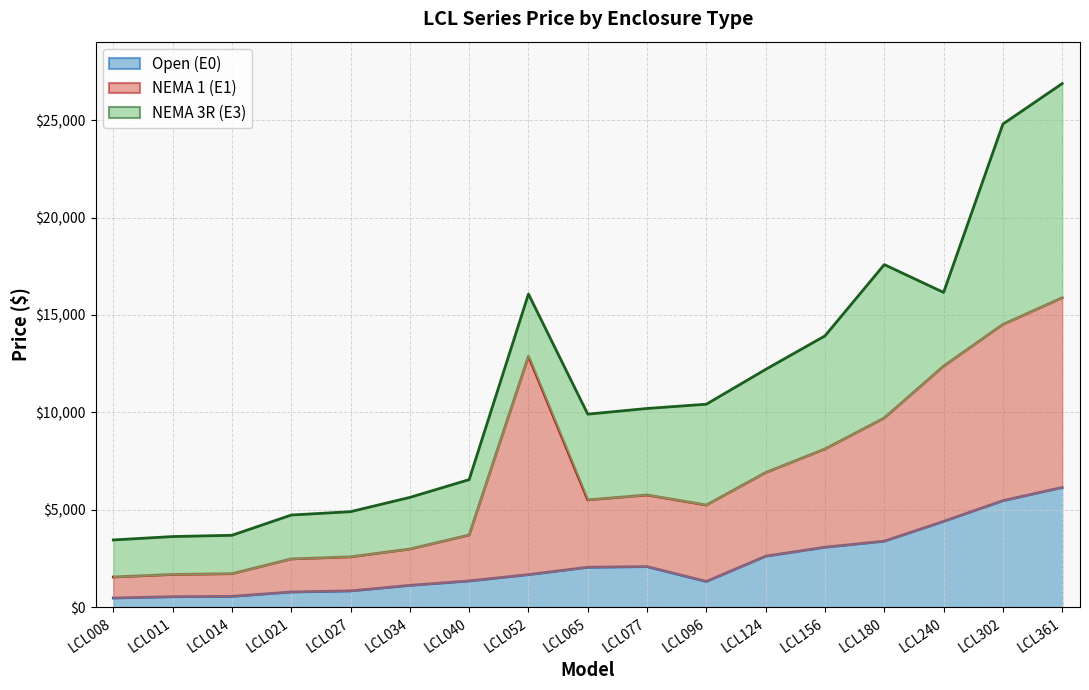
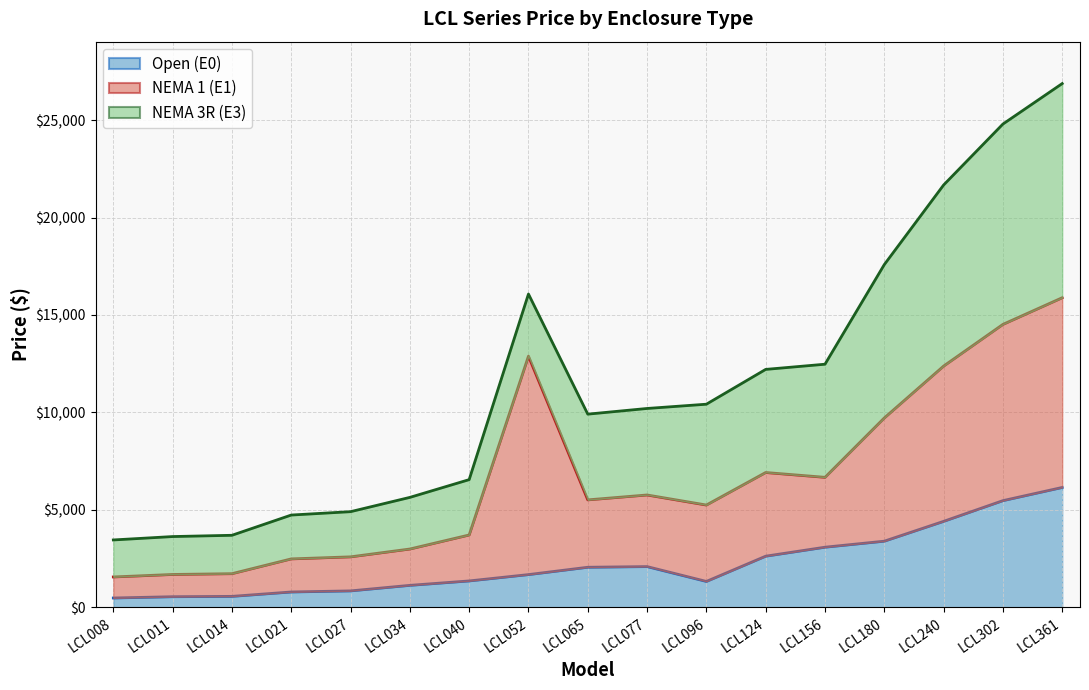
  {
    "Open (E0)": {
      "LCL008": "$500",
      "LCL011": "$500",
      "LCL014": "$600",
      "LCL021": "$800",
      "LCL027": "$800",
      "LCL034": "$1,100",
      "LCL040": "$1,400",
      "LCL052": "$1,700",
      "LCL065": "$2,100",
      "LCL077": "$2,100",
      "LCL096": "$1,300",
      "LCL124": "$2,600",
      "LCL156": "$3,100",
      "LCL180": "$3,400",
      "LCL240": "$4,400",
      "LCL302": "$5,500",
      "LCL361": "$6,200"
    },
    "NEMA 1 (E1)": {
      "LCL008": "$1,100",
      "LCL011": "$1,100",
      "LCL014": "$1,200",
      "LCL021": "$1,700",
      "LCL027": "$1,700",
      "LCL034": "$1,900",
      "LCL040": "$2,400",
      "LCL052": "$11,200",
      "LCL065": "$3,500",
      "LCL077": "$3,700",
      "LCL096": "$3,900",
      "LCL124": "$4,300",
-     "LCL156": "$5,000",
+     "LCL156": "$3,600",
      "LCL180": "$6,300",
      "LCL240": "$8,000",
      "LCL302": "$9,000",
      "LCL361": "$9,700"
    },
    "NEMA 3R (E3)": {
      "LCL008": "$1,900",
      "LCL011": "$1,900",
      "LCL014": "$2,000",
      "LCL021": "$2,300",
      "LCL027": "$2,300",
      "LCL034": "$2,600",
      "LCL040": "$2,800",
      "LCL052": "$3,200",
      "LCL065": "$4,400",
      "LCL077": "$4,400",
      "LCL096": "$5,200",
      "LCL124": "$5,300",
      "LCL156": "$5,800",
      "LCL180": "$7,900",
-     "LCL240": "$3,800",
+     "LCL240": "$9,300",
      "LCL302": "$10,300",
      "LCL361": "$11,000"
    }
  }
